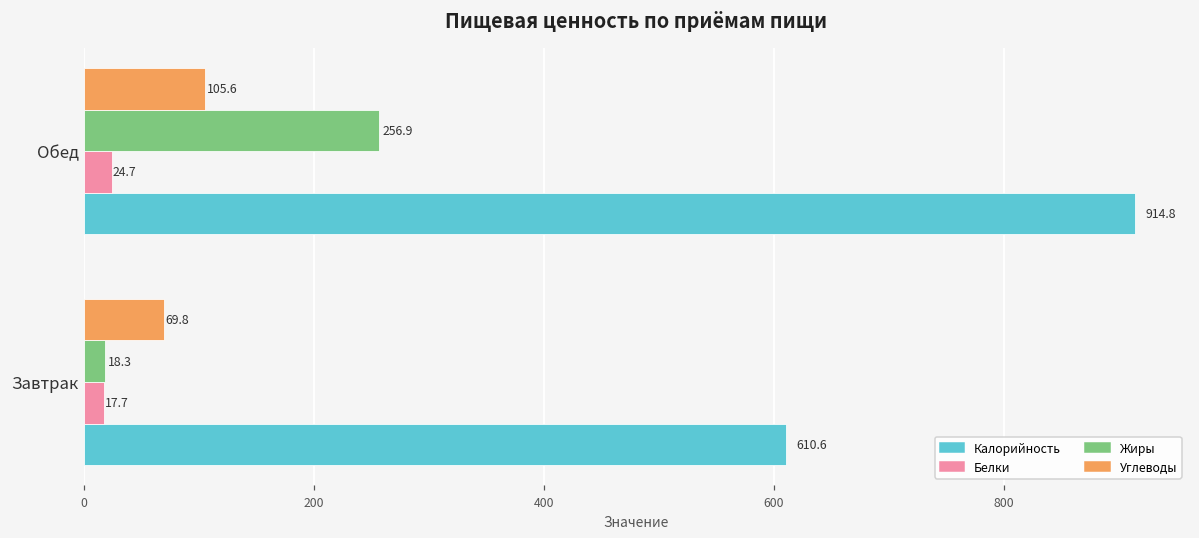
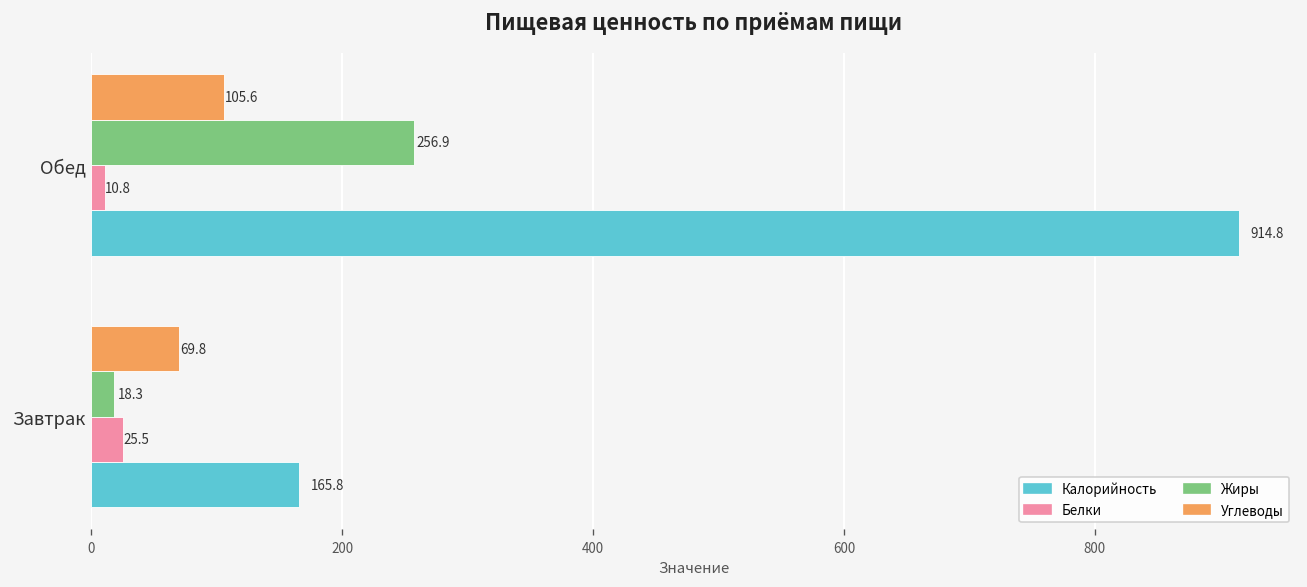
  {
    "Калорийность": {
      "Обед": 914.8,
-     "Завтрак": 610.6
+     "Завтрак": 165.8
    },
    "Белки": {
-     "Обед": 24.7,
-     "Завтрак": 17.7
+     "Обед": 10.8,
+     "Завтрак": 25.5
    },
    "Жиры": {
      "Обед": 256.9,
      "Завтрак": 18.3
    },
    "Углеводы": {
      "Обед": 105.6,
      "Завтрак": 69.8
    }
  }
